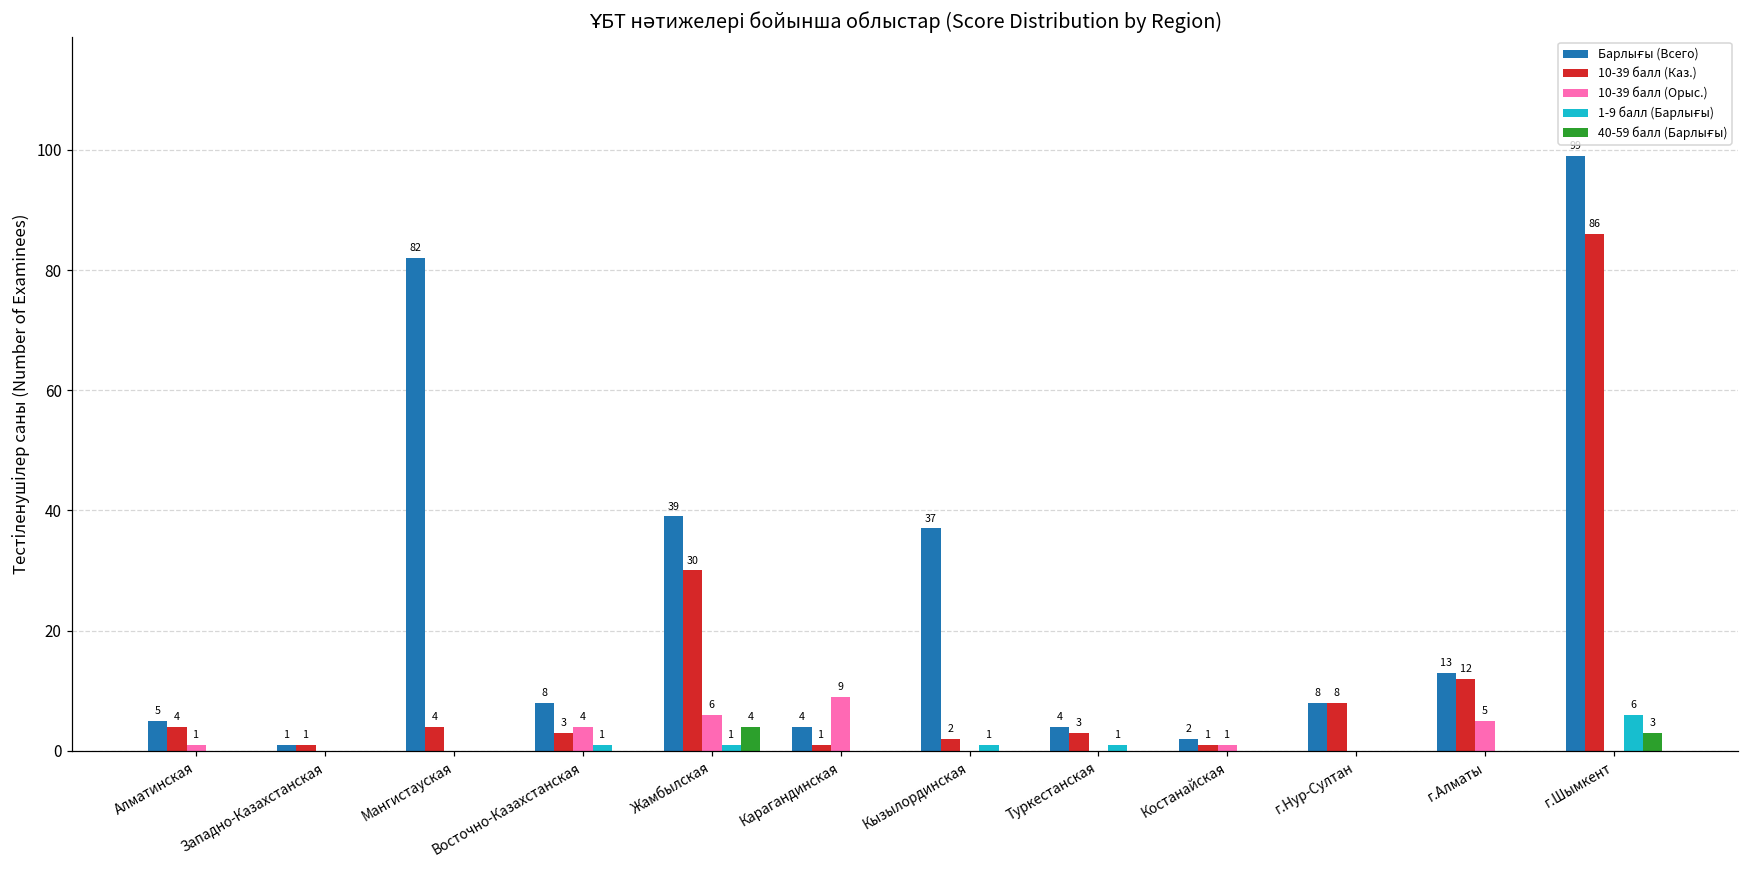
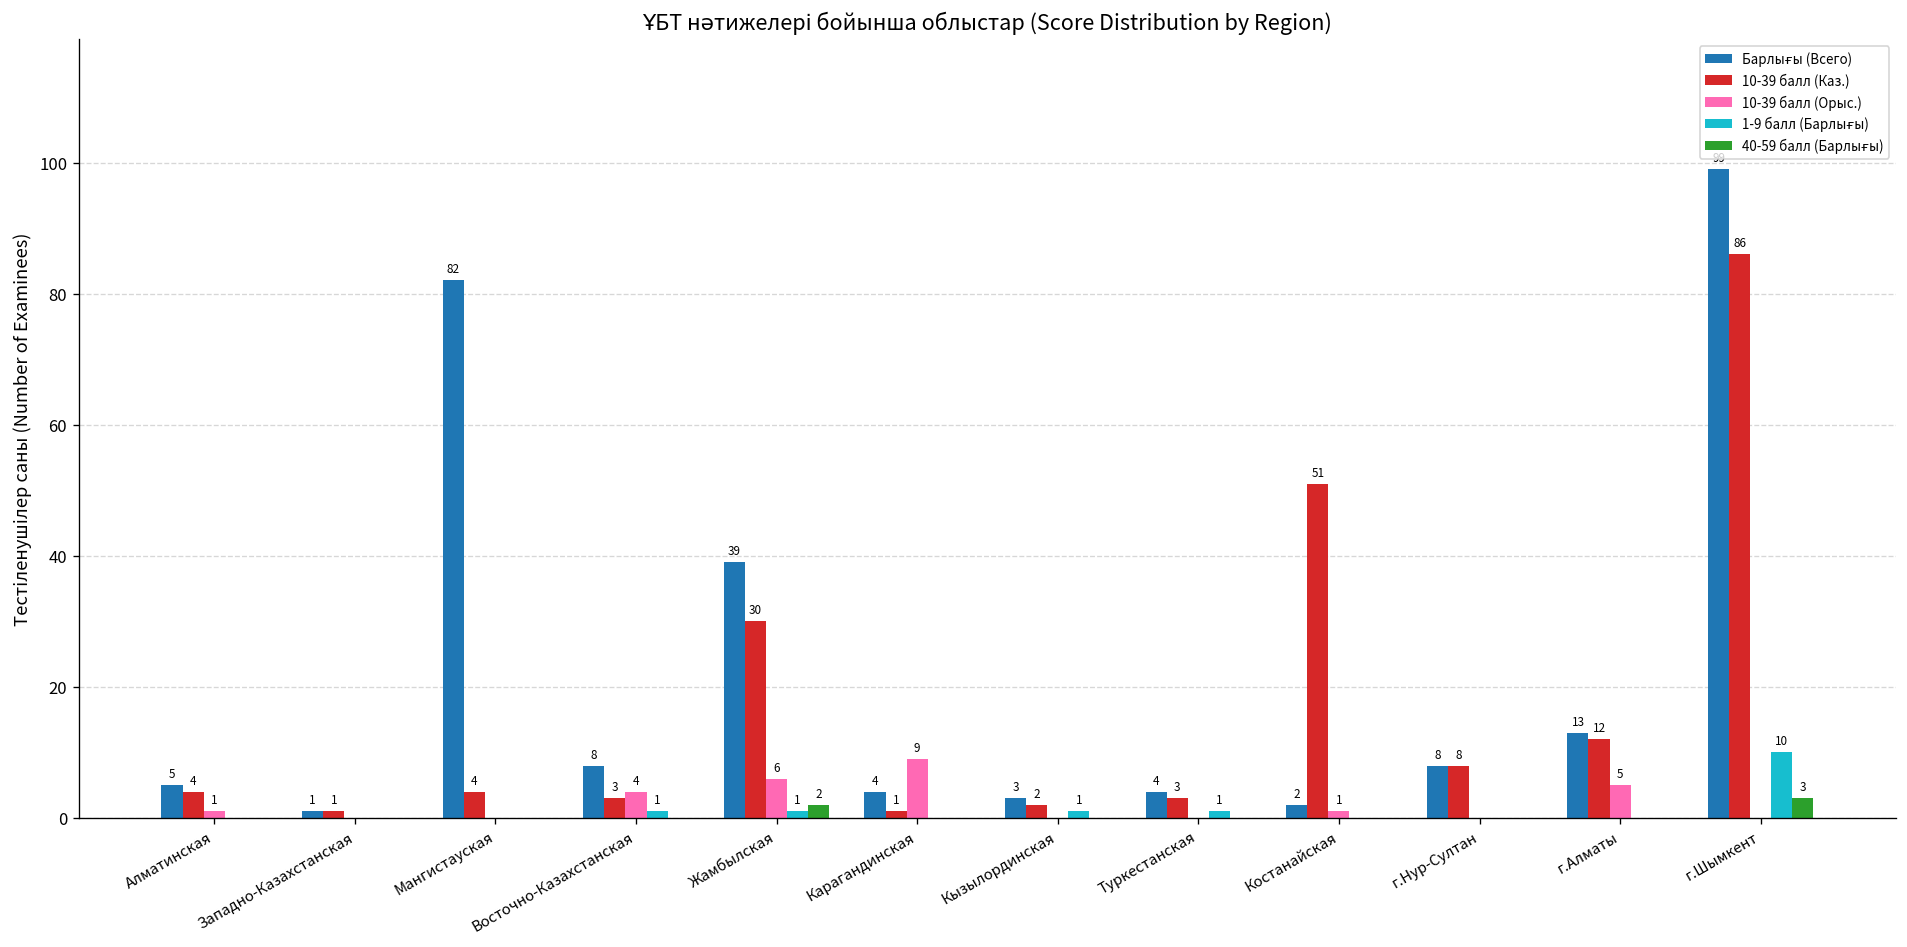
  {
    "Барлығы (Всего)": {
      "Алматинская": 5,
      "Западно-Казахстанская": 1,
      "Мангистауская": 82,
      "Восточно-Казахстанская": 8,
      "Жамбылская": 39,
      "Карагандинская": 4,
-     "Кызылординская": 37,
+     "Кызылординская": 3,
      "Туркестанская": 4,
      "Костанайская": 2,
      "г.Нур-Султан": 8,
      "г.Алматы": 13,
      "г.Шымкент": 99
    },
    "10-39 балл (Каз.)": {
      "Алматинская": 4,
      "Западно-Казахстанская": 1,
      "Мангистауская": 4,
      "Восточно-Казахстанская": 3,
      "Жамбылская": 30,
      "Карагандинская": 1,
      "Кызылординская": 2,
      "Туркестанская": 3,
-     "Костанайская": 1,
+     "Костанайская": 51,
      "г.Нур-Султан": 8,
      "г.Алматы": 12,
      "г.Шымкент": 86
    },
    "10-39 балл (Орыс.)": {
      "Алматинская": 1,
      "Восточно-Казахстанская": 4,
      "Жамбылская": 6,
      "Карагандинская": 9,
      "Костанайская": 1,
      "г.Алматы": 5
    },
    "1-9 балл (Барлығы)": {
      "Восточно-Казахстанская": 1,
      "Жамбылская": 1,
      "Кызылординская": 1,
      "Туркестанская": 1,
-     "г.Шымкент": 6
+     "г.Шымкент": 10
    },
    "40-59 балл (Барлығы)": {
-     "Жамбылская": 4,
+     "Жамбылская": 2,
      "г.Шымкент": 3
    }
  }
